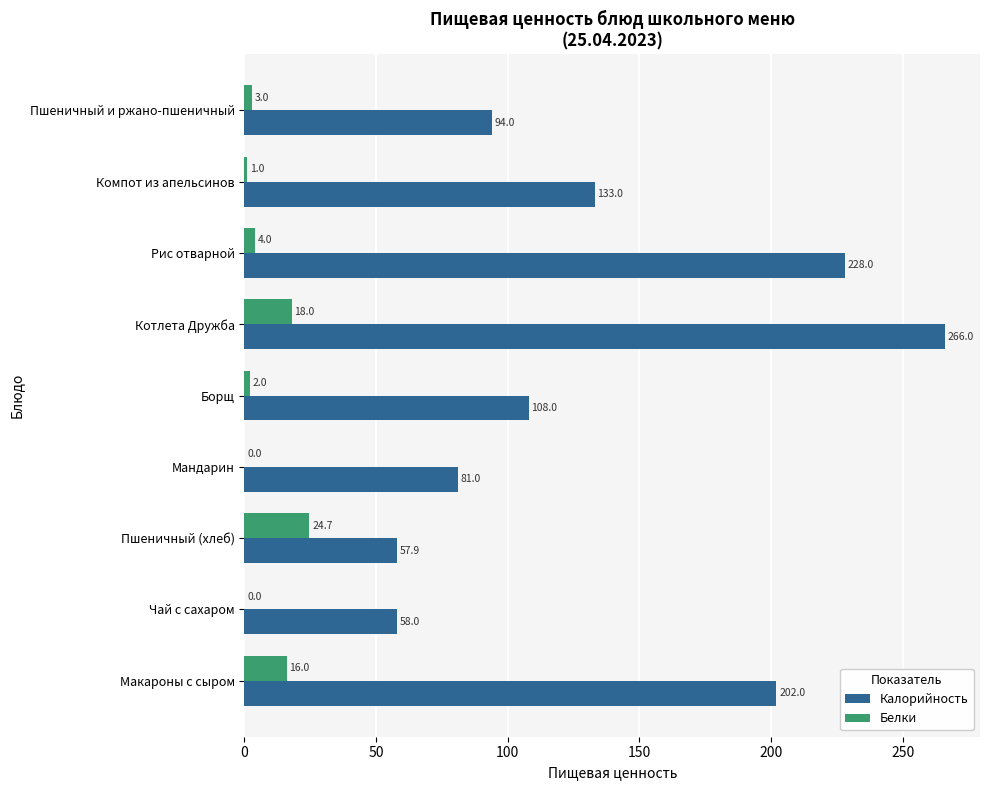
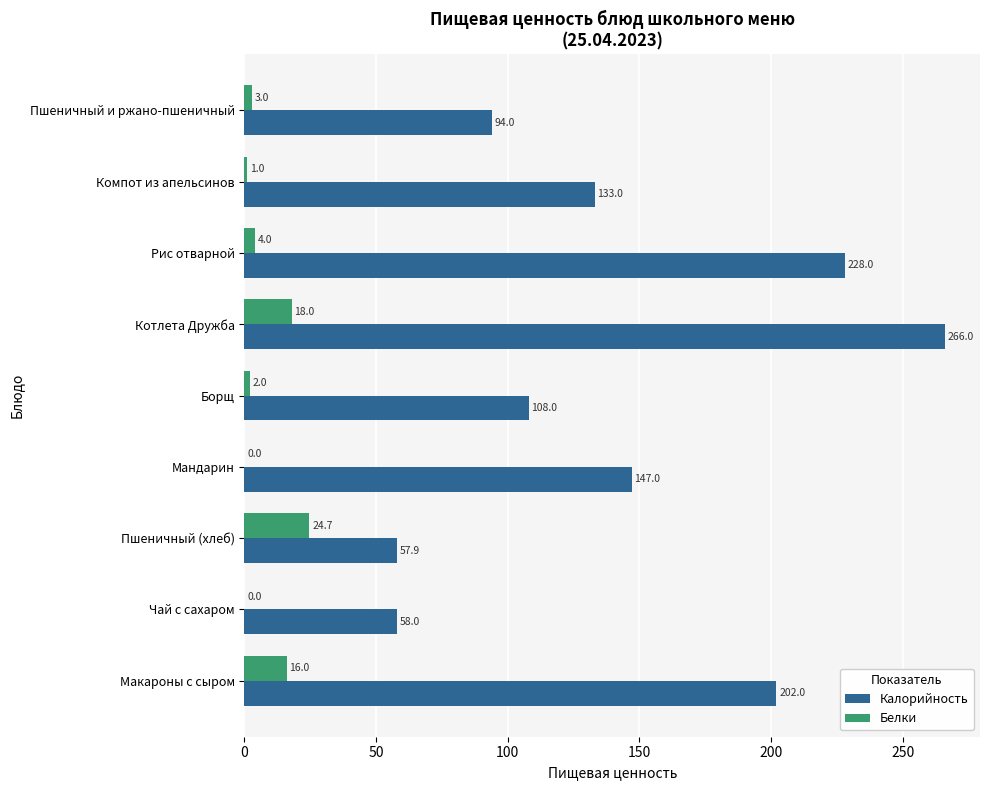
  {
    "Калорийность": {
      "Пшеничный и ржано-пшеничный": 94.0,
      "Компот из апельсинов": 133.0,
      "Рис отварной": 228.0,
      "Котлета Дружба": 266.0,
      "Борщ": 108.0,
-     "Мандарин": 81.0,
+     "Мандарин": 147.0,
      "Пшеничный (хлеб)": 57.9,
      "Чай с сахаром": 58.0,
      "Макароны с сыром": 202.0
    },
    "Белки": {
      "Пшеничный и ржано-пшеничный": 3.0,
      "Компот из апельсинов": 1.0,
      "Рис отварной": 4.0,
      "Котлета Дружба": 18.0,
      "Борщ": 2.0,
      "Мандарин": 0.0,
      "Пшеничный (хлеб)": 24.7,
      "Чай с сахаром": 0.0,
      "Макароны с сыром": 16.0
    }
  }
